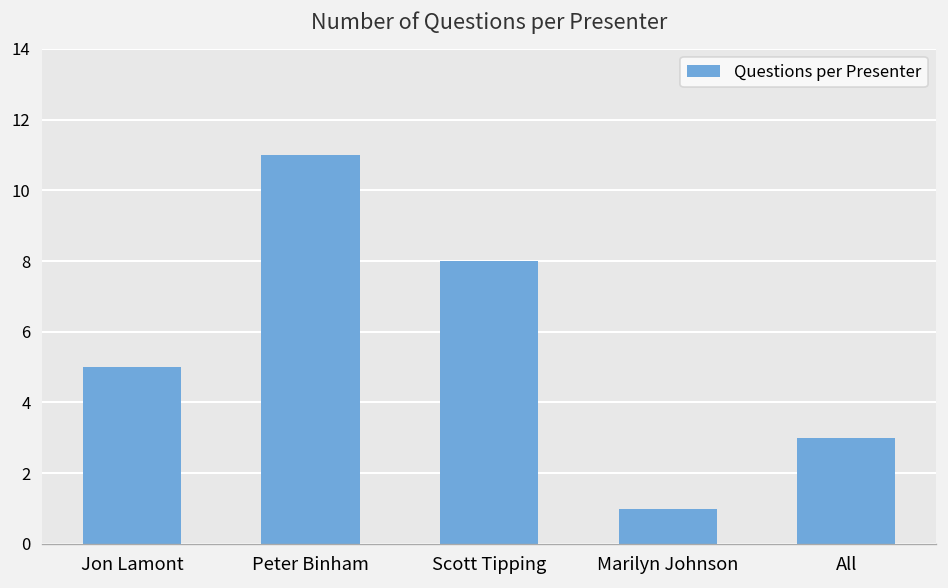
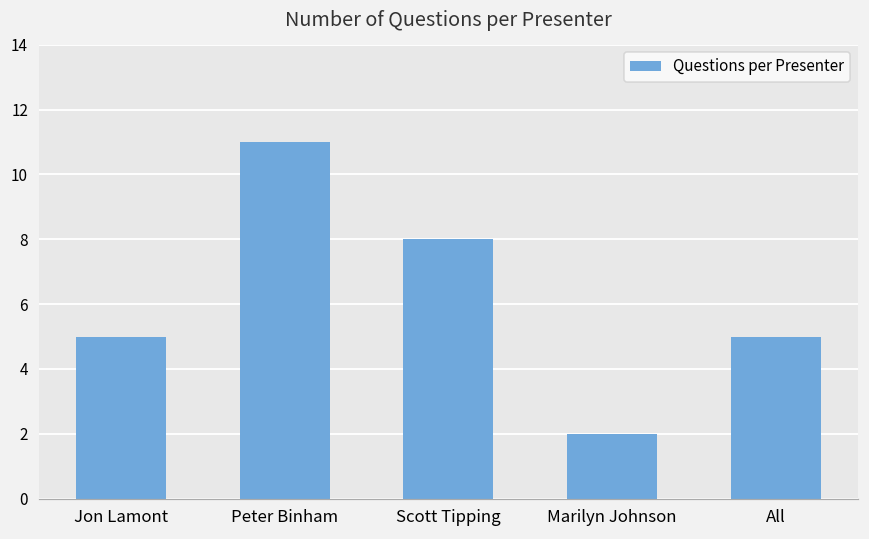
  {
    "Jon Lamont": 5,
    "Peter Binham": 11,
    "Scott Tipping": 8,
-   "Marilyn Johnson": 1,
-   "All": 3
+   "Marilyn Johnson": 2,
+   "All": 5
  }
